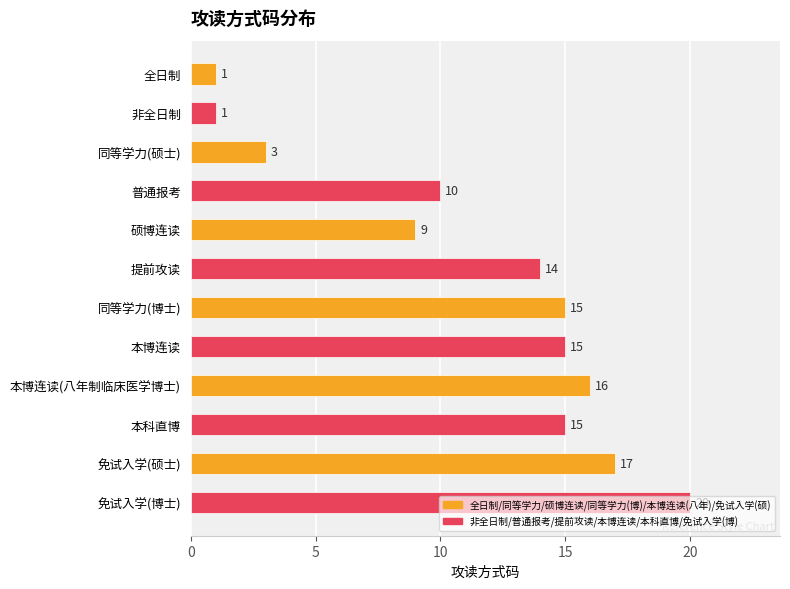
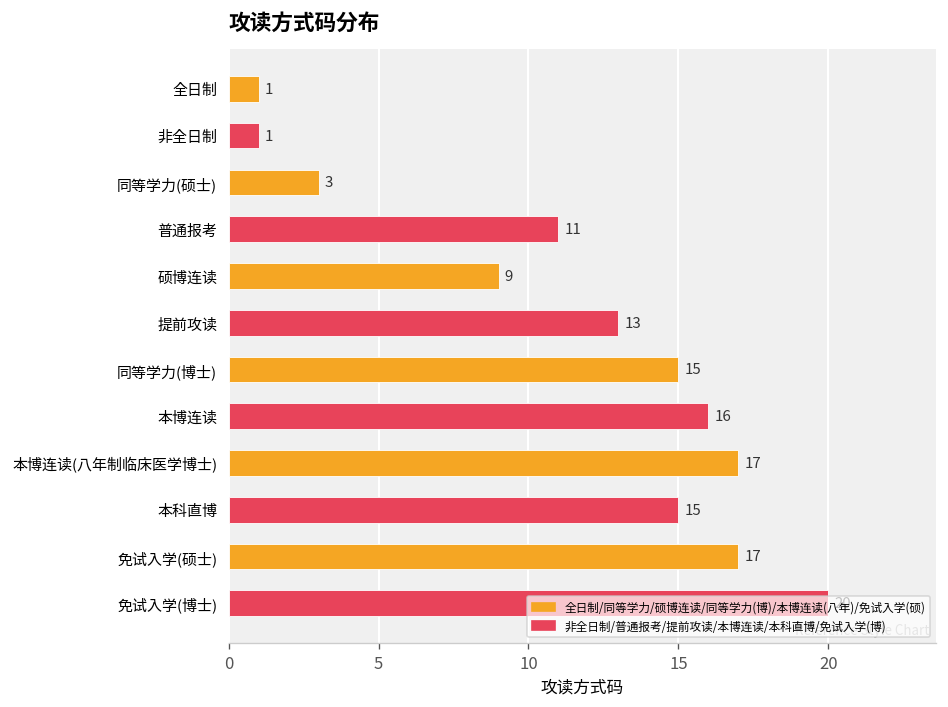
  {
    "全日制": 1,
    "非全日制": 1,
    "同等学力(硕士)": 3,
-   "普通报考": 10,
+   "普通报考": 11,
    "硕博连读": 9,
-   "提前攻读": 14,
+   "提前攻读": 13,
    "同等学力(博士)": 15,
-   "本博连读": 15,
-   "本博连读(八年制临床医学博士)": 16,
+   "本博连读": 16,
+   "本博连读(八年制临床医学博士)": 17,
    "本科直博": 15,
    "免试入学(硕士)": 17
  }
